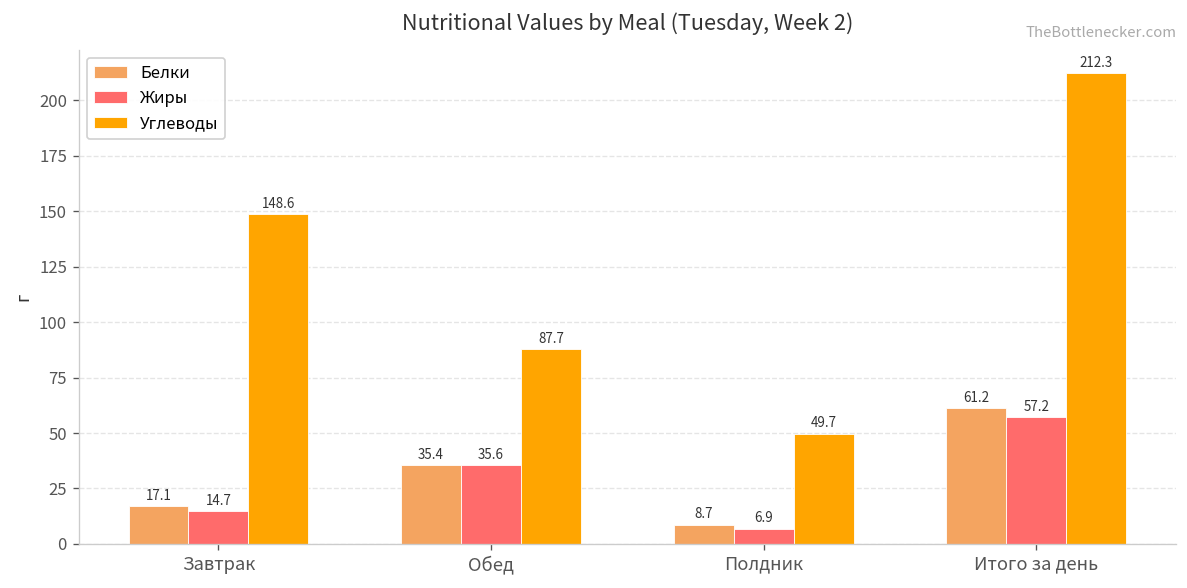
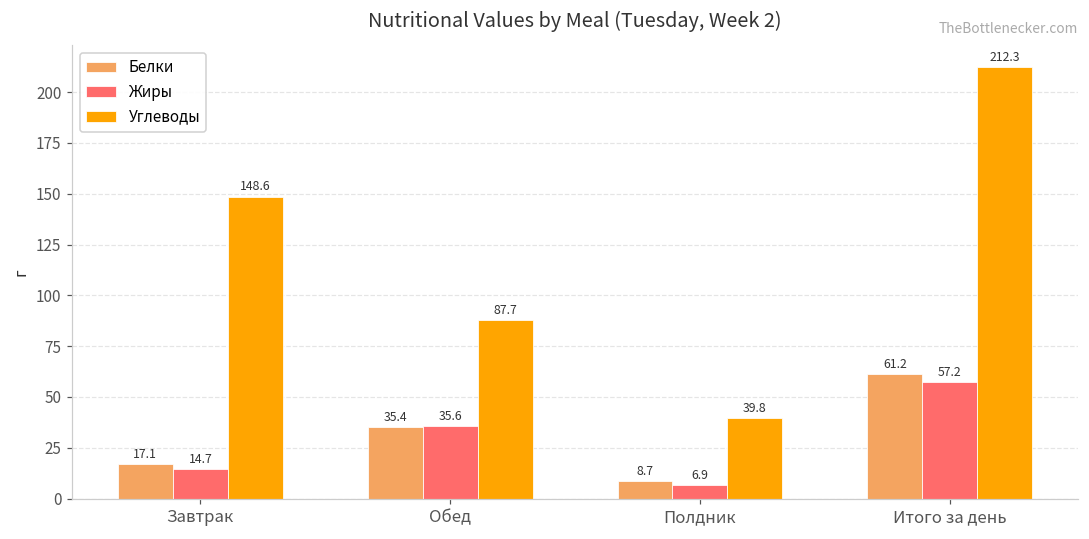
  {
    "Углеводы": {
      "Завтрак": 148.6,
      "Обед": 87.7,
-     "Полдник": 49.7,
+     "Полдник": 39.8,
      "Итого за день": 212.3
    }
  }
